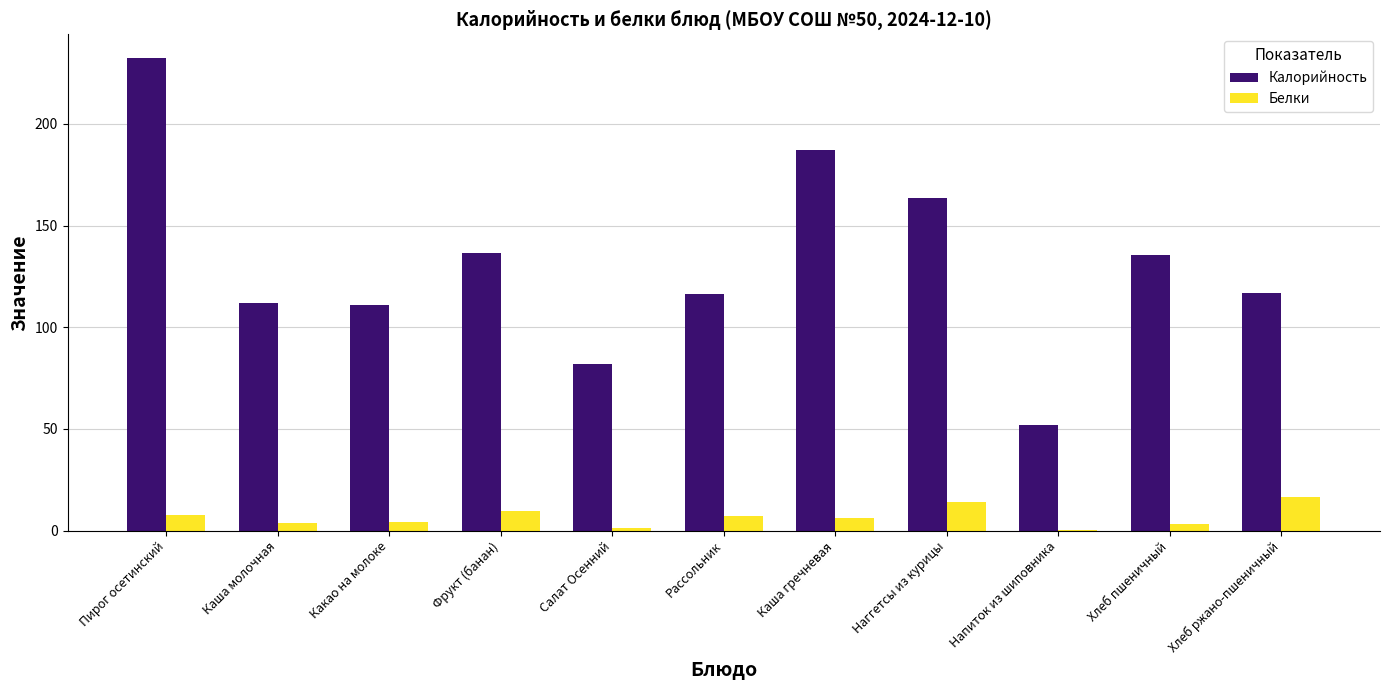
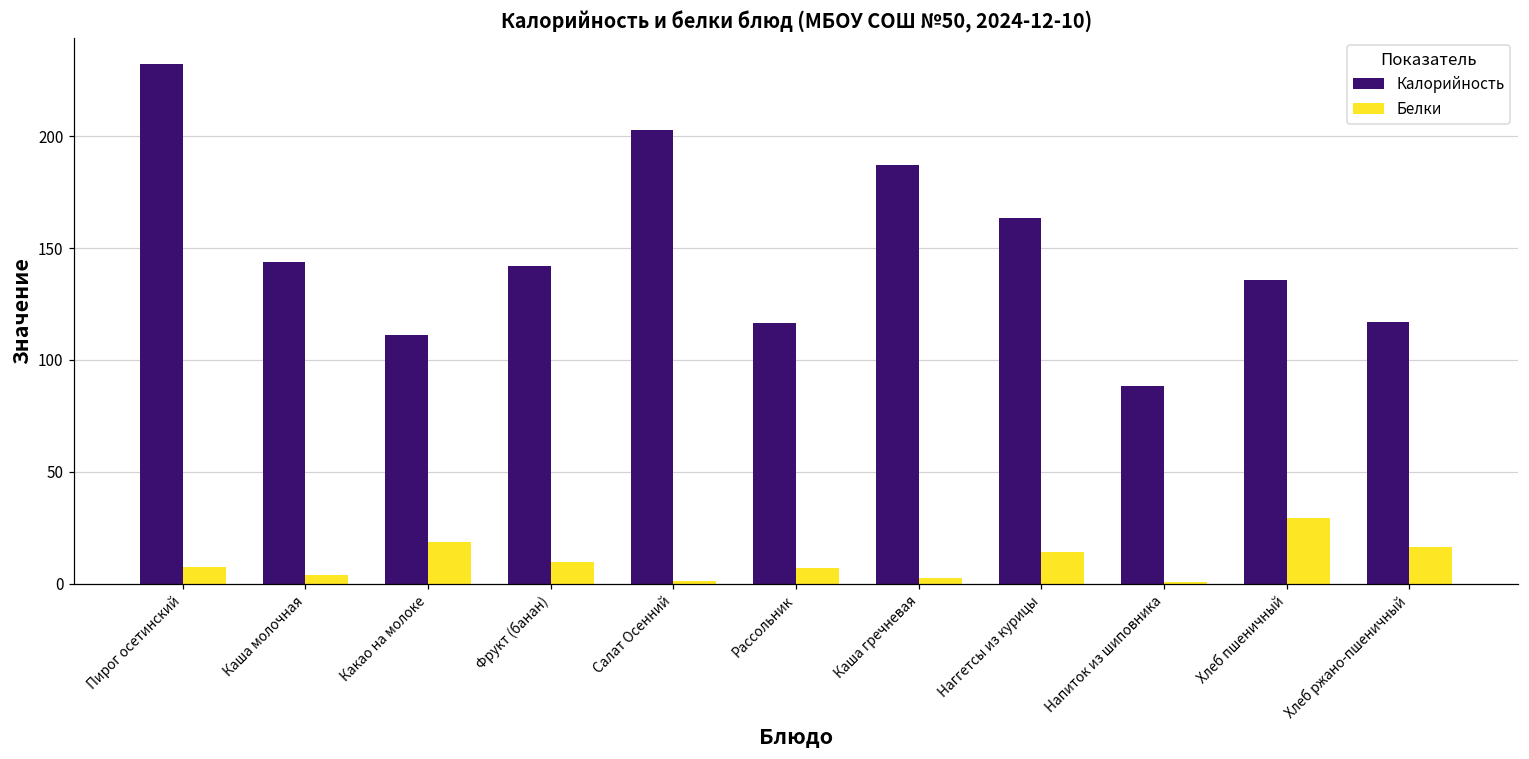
  {
    "Калорийность": {
      "Пирог осетинский": 232,
-     "Каша молочная": 112,
+     "Каша молочная": 144,
      "Какао на молоке": 111,
-     "Фрукт (банан)": 137,
-     "Салат Осенний": 82,
+     "Фрукт (банан)": 142,
+     "Салат Осенний": 203,
      "Рассольник": 117,
      "Каша гречневая": 187,
      "Наггетсы из курицы": 164,
-     "Напиток из шиповника": 52,
+     "Напиток из шиповника": 89,
      "Хлеб пшеничный": 136,
      "Хлеб ржано-пшеничный": 117
    },
    "Белки": {
      "Пирог осетинский": 8,
      "Каша молочная": 4,
-     "Какао на молоке": 4,
+     "Какао на молоке": 19,
      "Фрукт (банан)": 10,
      "Рассольник": 7,
-     "Каша гречневая": 6,
+     "Каша гречневая": 2,
      "Наггетсы из курицы": 14,
-     "Хлеб пшеничный": 3,
+     "Хлеб пшеничный": 29,
      "Хлеб ржано-пшеничный": 16
    }
  }
